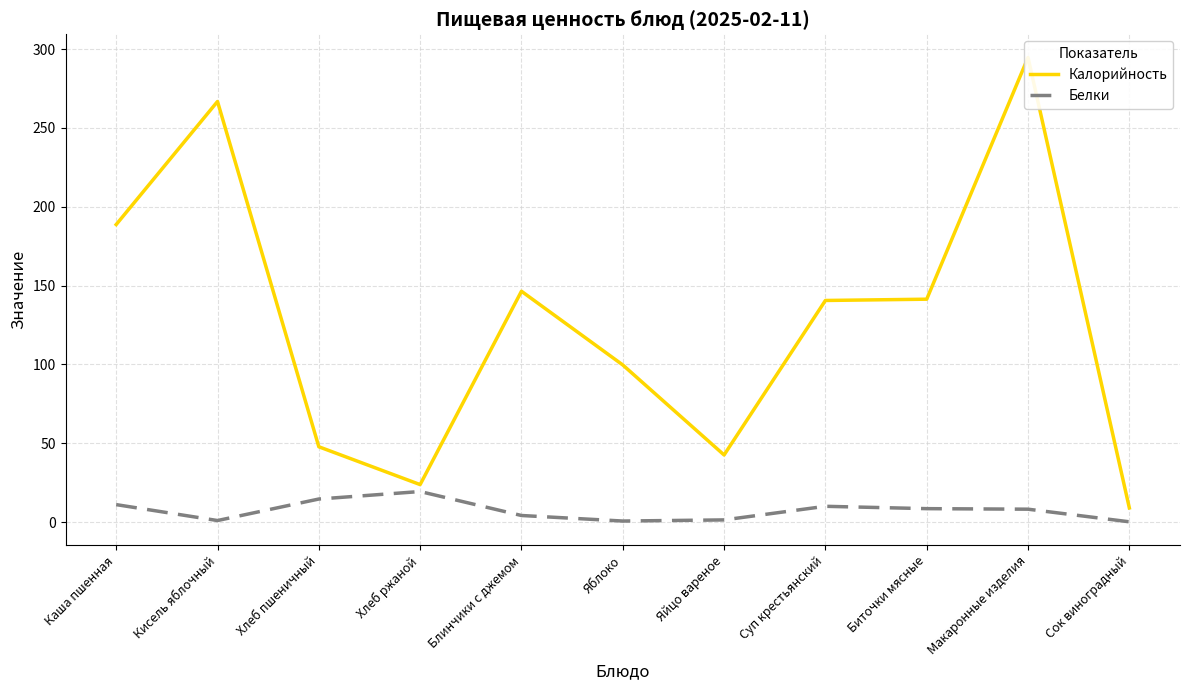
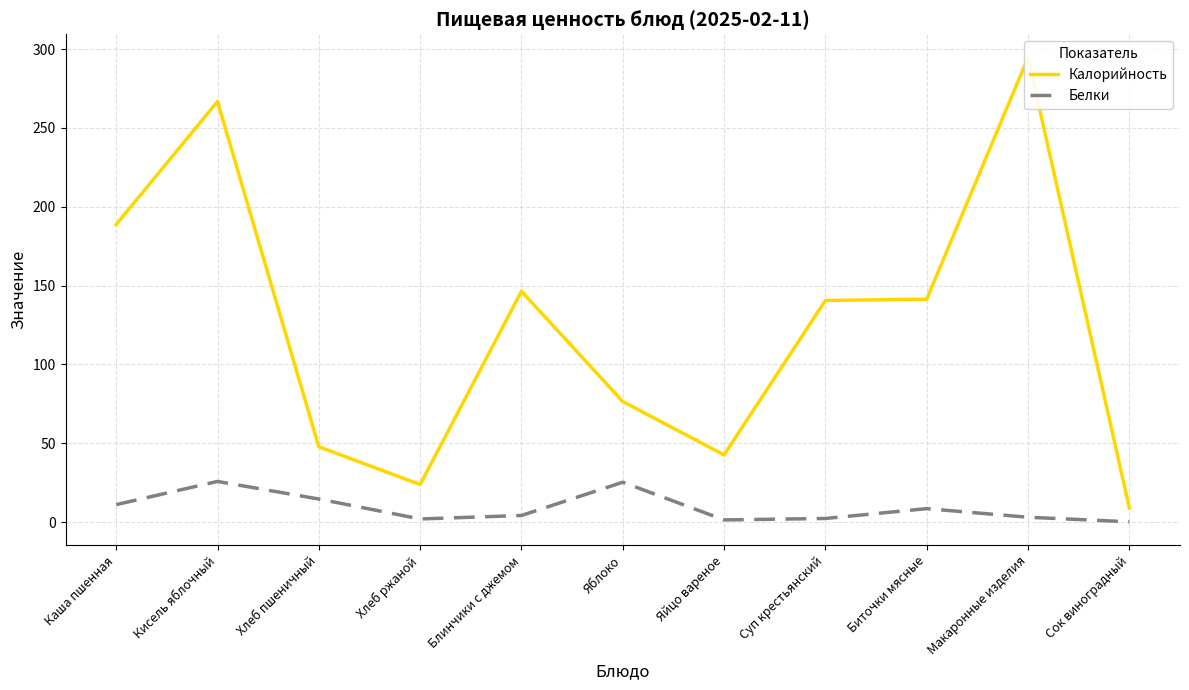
  {
    "Калорийность": {
      "Каша пшенная": 189,
      "Кисель яблочный": 267,
      "Хлеб пшеничный": 48,
      "Хлеб ржаной": 24,
      "Блинчики с джемом": 146,
-     "Яблоко": 100,
+     "Яблоко": 77,
      "Яйцо вареное": 43,
      "Суп крестьянский": 141,
      "Биточки мясные": 141,
      "Сок виноградный": 9
    },
    "Белки": {
      "Каша пшенная": 11,
-     "Кисель яблочный": 1,
+     "Кисель яблочный": 26,
      "Хлеб пшеничный": 15,
-     "Хлеб ржаной": 19,
+     "Хлеб ржаной": 2,
      "Блинчики с джемом": 4,
-     "Яблоко": 1,
+     "Яблоко": 25,
      "Яйцо вареное": 1,
-     "Суп крестьянский": 10,
+     "Суп крестьянский": 2,
      "Биточки мясные": 9,
-     "Макаронные изделия": 8,
+     "Макаронные изделия": 3,
      "Сок виноградный": 0
    }
  }
